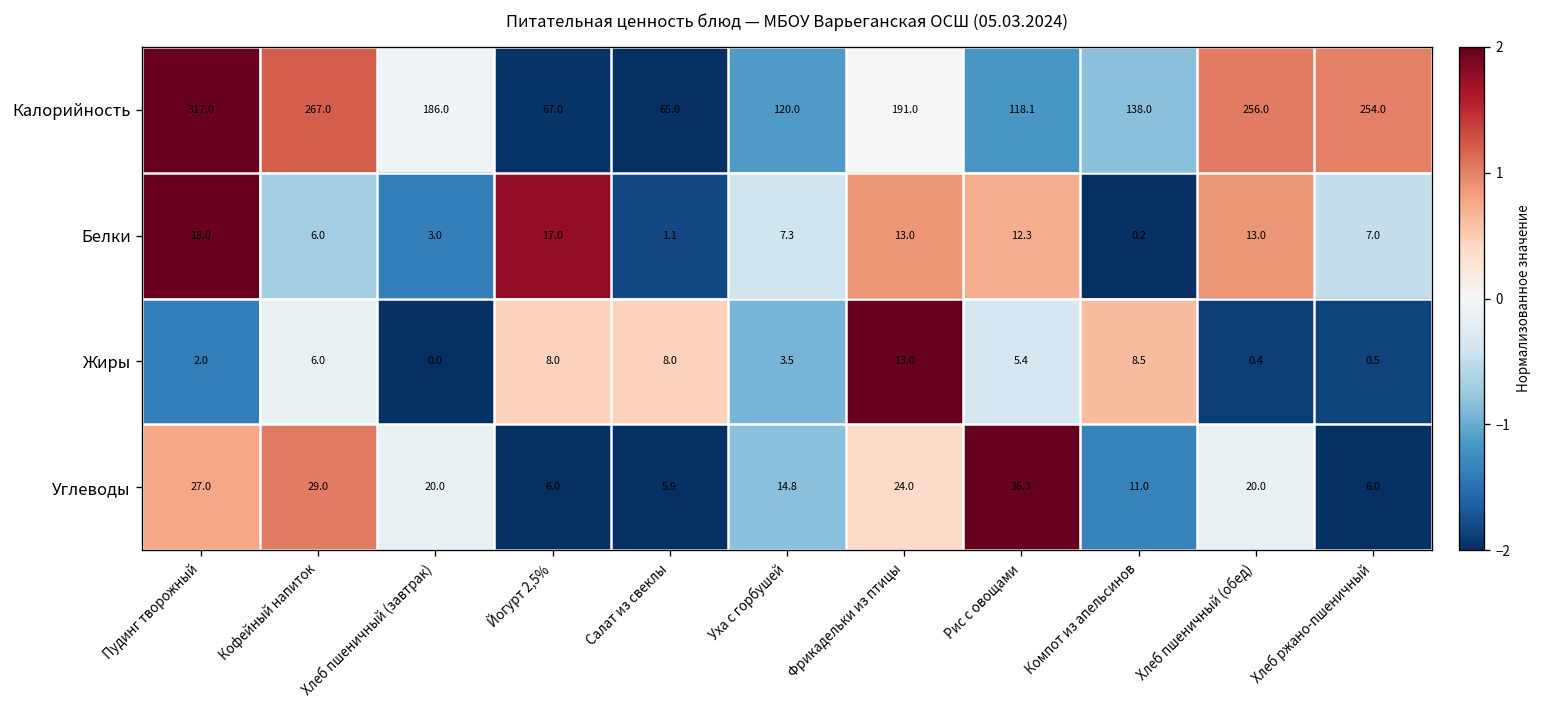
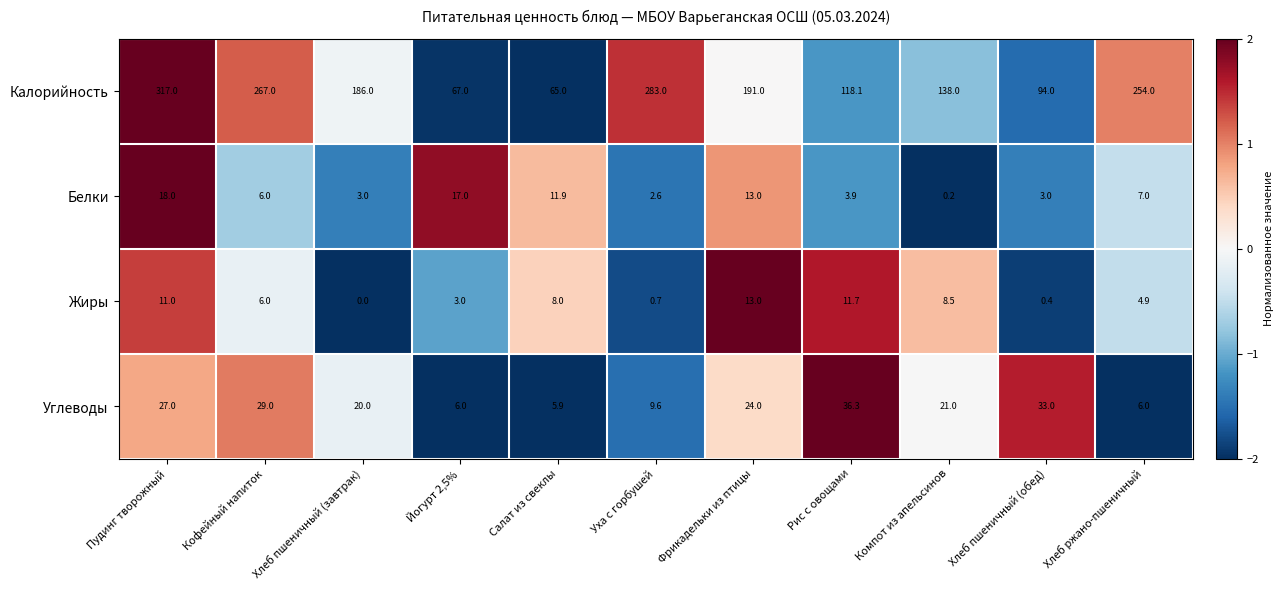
  {
    "Калорийность": {
      "Пудинг творожный": 317.0,
      "Кофейный напиток": 267.0,
      "Хлеб пшеничный (завтрак)": 186.0,
      "Йогурт 2,5%": 67.0,
      "Салат из свеклы": 65.0,
-     "Уха с горбушей": 120.0,
+     "Уха с горбушей": 283.0,
      "Фрикадельки из птицы": 191.0,
      "Рис с овощами": 118.1,
      "Компот из апельсинов": 138.0,
-     "Хлеб пшеничный (обед)": 256.0,
+     "Хлеб пшеничный (обед)": 94.0,
      "Хлеб ржано-пшеничный": 254.0
    },
    "Белки": {
      "Пудинг творожный": 18.0,
      "Кофейный напиток": 6.0,
      "Хлеб пшеничный (завтрак)": 3.0,
      "Йогурт 2,5%": 17.0,
-     "Салат из свеклы": 1.1,
-     "Уха с горбушей": 7.3,
+     "Салат из свеклы": 11.9,
+     "Уха с горбушей": 2.6,
      "Фрикадельки из птицы": 13.0,
-     "Рис с овощами": 12.3,
+     "Рис с овощами": 3.9,
      "Компот из апельсинов": 0.2,
-     "Хлеб пшеничный (обед)": 13.0,
+     "Хлеб пшеничный (обед)": 3.0,
      "Хлеб ржано-пшеничный": 7.0
    },
    "Жиры": {
-     "Пудинг творожный": 2.0,
+     "Пудинг творожный": 11.0,
      "Кофейный напиток": 6.0,
      "Хлеб пшеничный (завтрак)": 0.0,
-     "Йогурт 2,5%": 8.0,
+     "Йогурт 2,5%": 3.0,
      "Салат из свеклы": 8.0,
-     "Уха с горбушей": 3.5,
+     "Уха с горбушей": 0.7,
      "Фрикадельки из птицы": 13.0,
-     "Рис с овощами": 5.4,
+     "Рис с овощами": 11.7,
      "Компот из апельсинов": 8.5,
      "Хлеб пшеничный (обед)": 0.4,
-     "Хлеб ржано-пшеничный": 0.5
+     "Хлеб ржано-пшеничный": 4.9
    },
    "Углеводы": {
      "Пудинг творожный": 27.0,
      "Кофейный напиток": 29.0,
      "Хлеб пшеничный (завтрак)": 20.0,
      "Йогурт 2,5%": 6.0,
      "Салат из свеклы": 5.9,
-     "Уха с горбушей": 14.8,
+     "Уха с горбушей": 9.6,
      "Фрикадельки из птицы": 24.0,
      "Рис с овощами": 36.3,
-     "Компот из апельсинов": 11.0,
-     "Хлеб пшеничный (обед)": 20.0,
+     "Компот из апельсинов": 21.0,
+     "Хлеб пшеничный (обед)": 33.0,
      "Хлеб ржано-пшеничный": 6.0
    }
  }
